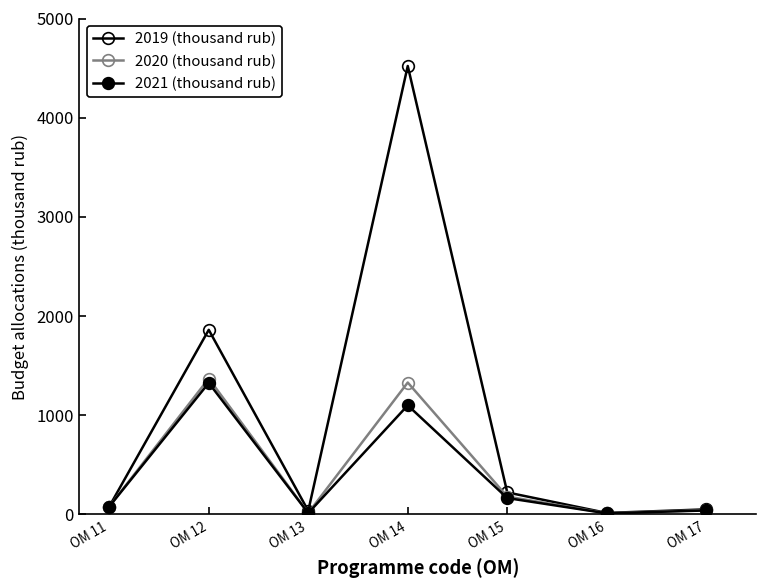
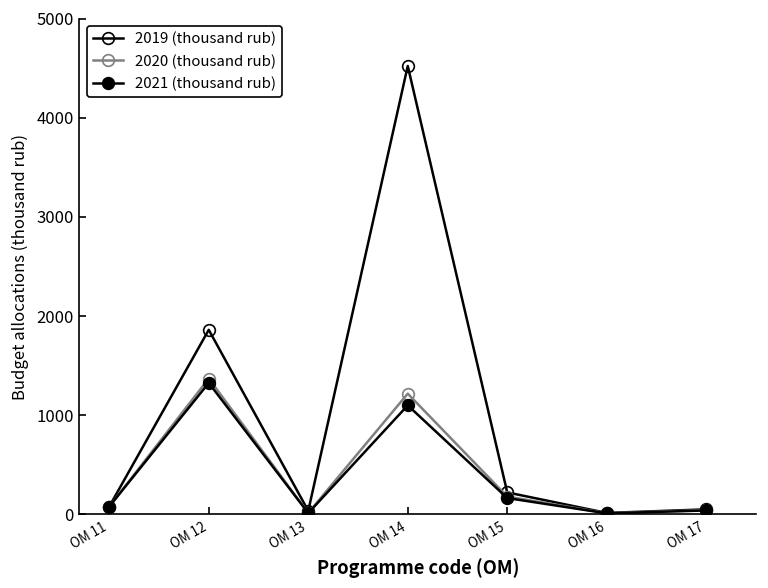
  {
    "2020 (thousand rub)": {
      "ОМ 12": 1400,
-     "ОМ 14": 1300
+     "ОМ 14": 1200
    }
  }
